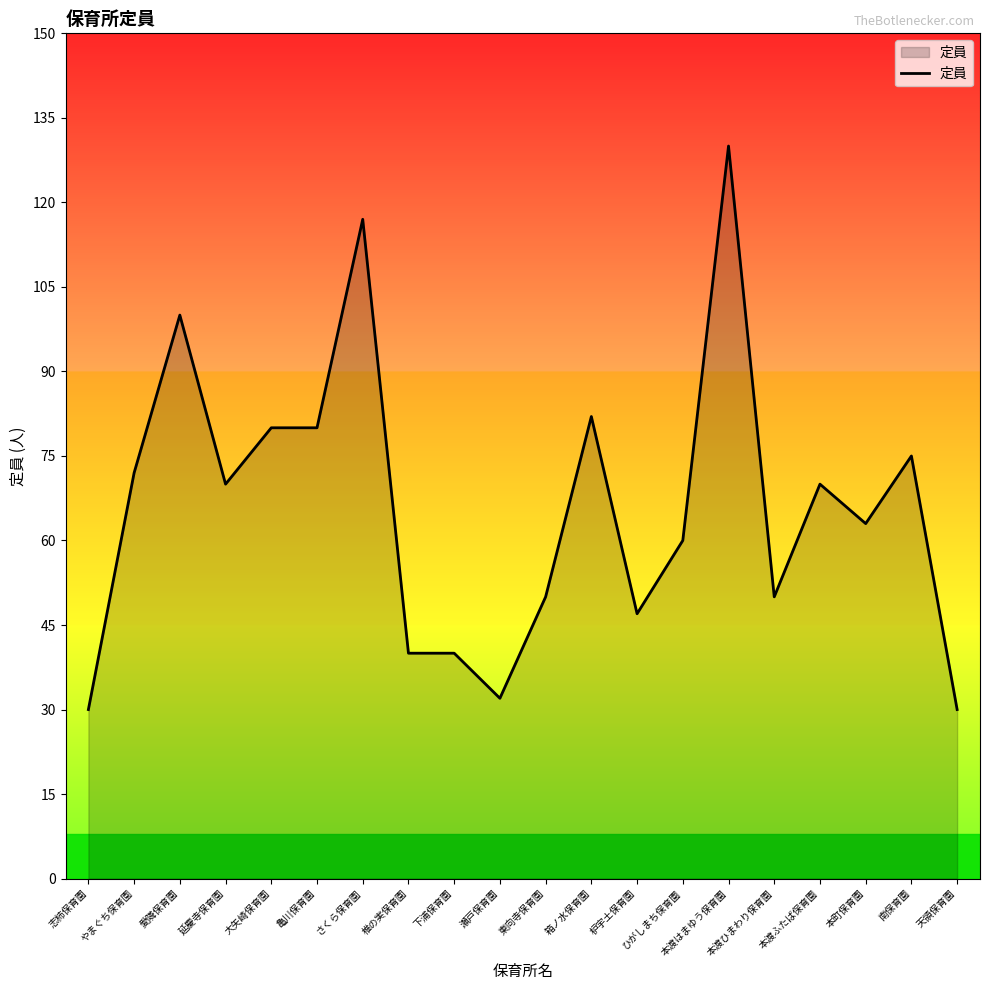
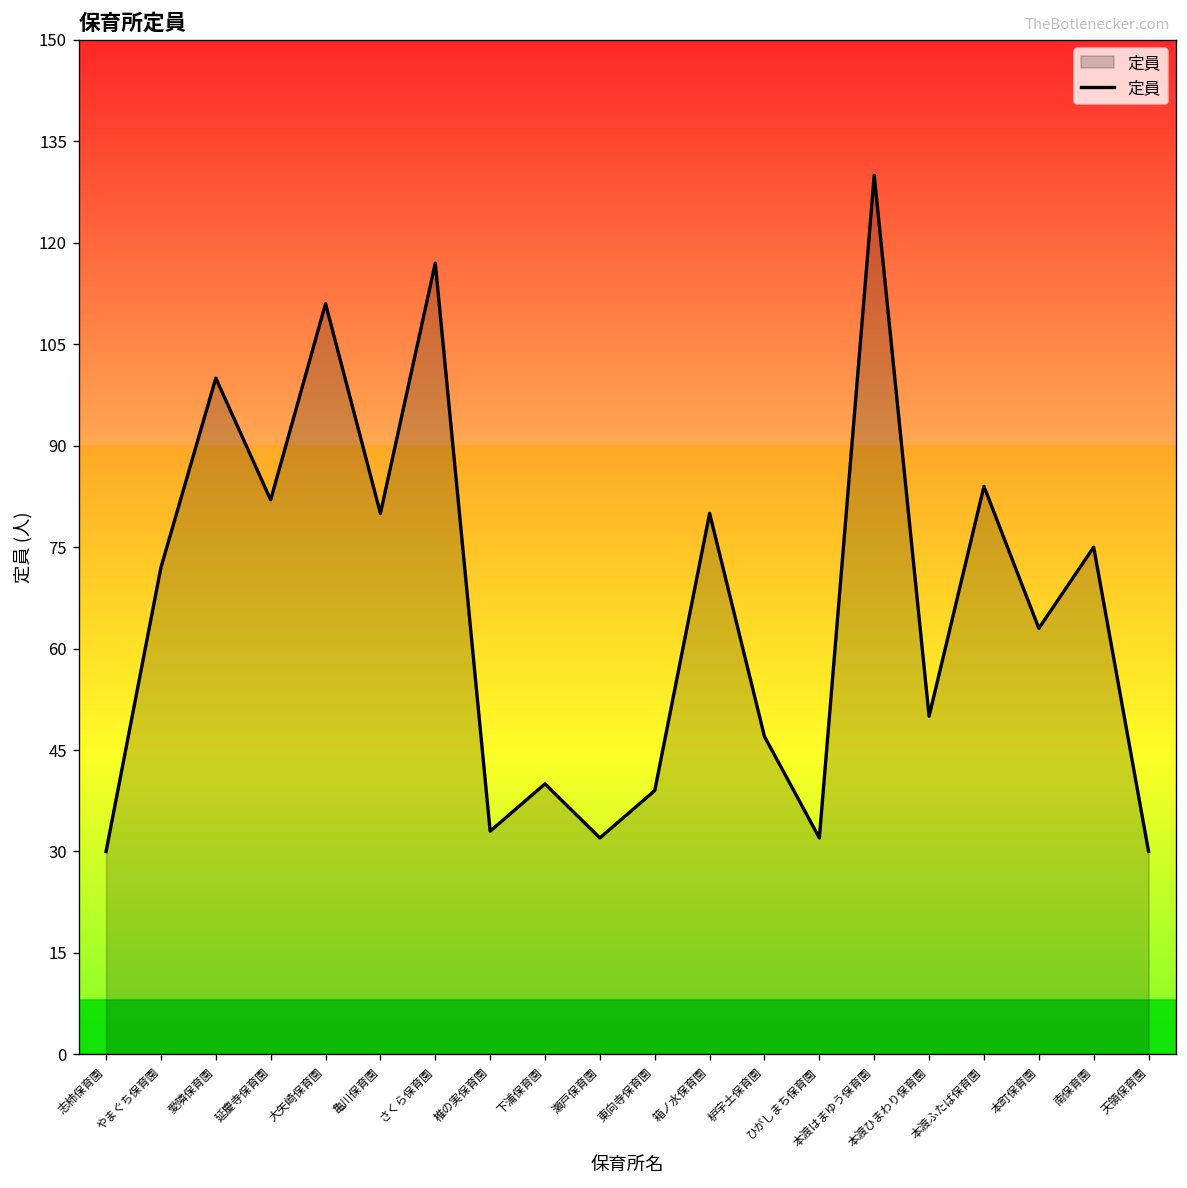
  {
    "志柿保育園": 30,
    "やまぐち保育園": 72,
    "愛隣保育園": 100,
-   "延慶寺保育園": 70,
-   "大矢崎保育園": 80,
+   "延慶寺保育園": 82,
+   "大矢崎保育園": 111,
    "亀川保育園": 80,
    "さくら保育園": 117,
-   "椎の実保育園": 40,
+   "椎の実保育園": 33,
    "下浦保育園": 40,
    "瀬戸保育園": 32,
-   "東向寺保育園": 50,
-   "箱ノ水保育園": 82,
+   "東向寺保育園": 39,
+   "箱ノ水保育園": 80,
    "枦宇土保育園": 47,
-   "ひがしまち保育園": 60,
+   "ひがしまち保育園": 32,
    "本渡はまゆう保育園": 130,
    "本渡ひまわり保育園": 50,
-   "本渡ふたば保育園": 70,
+   "本渡ふたば保育園": 84,
    "本町保育園": 63,
    "南保育園": 75,
    "天領保育園": 30
  }
